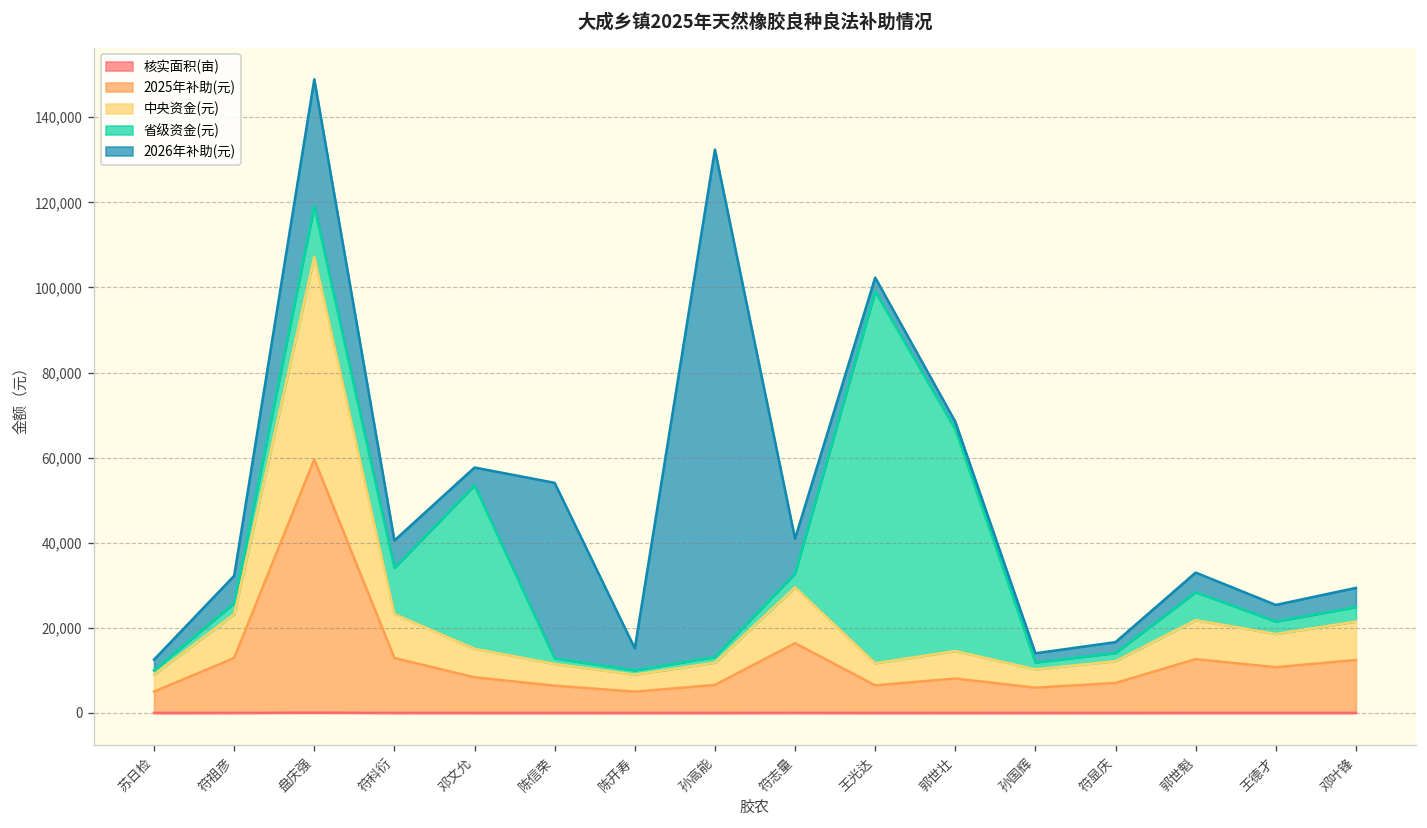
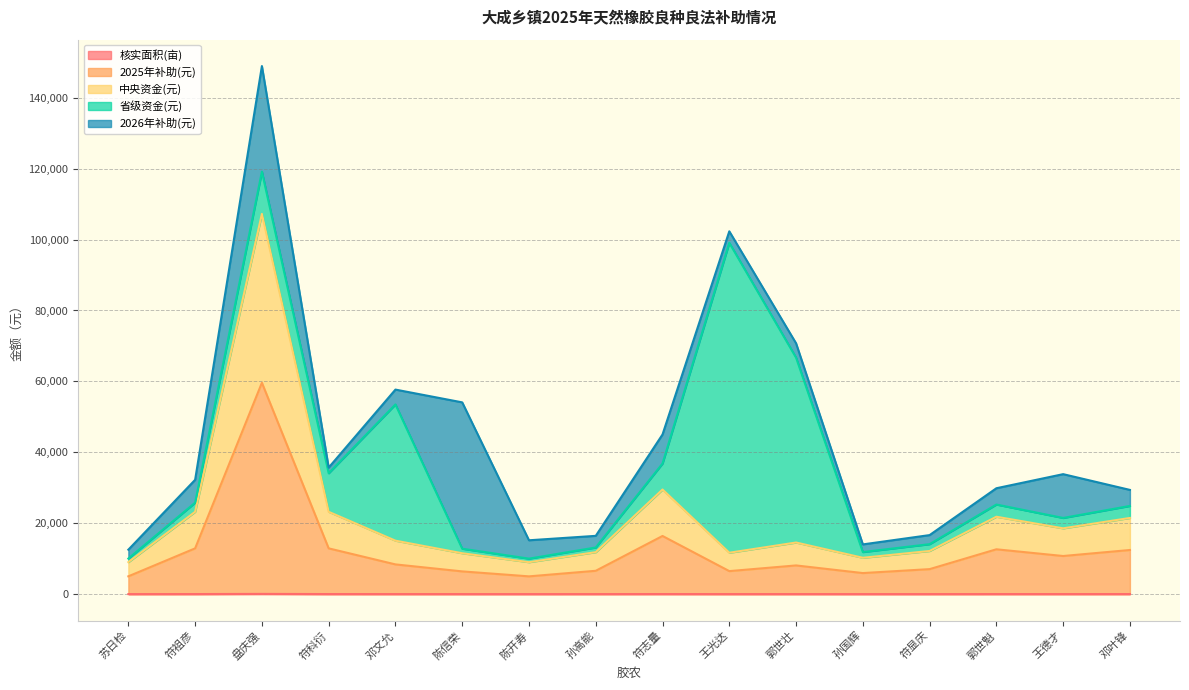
  {
    "省级资金(元)": {
      "苏日检": "1,000",
      "符祖彦": "3,000",
      "盘庆强": "12,000",
      "符科衍": "11,000",
      "邓文允": "38,000",
      "陈信荣": "1,000",
      "陈开寿": "1,000",
      "孙高能": "1,000",
-     "符志量": "3,000",
+     "符志量": "7,000",
      "王光达": "87,000",
      "郭世壮": "52,000",
      "孙国辉": "2,000",
      "符显庆": "2,000",
-     "郭世魁": "7,000",
+     "郭世魁": "3,000",
      "王德才": "3,000",
      "邓叶锋": "3,000"
    },
    "2026年补助(元)": {
      "苏日检": "3,000",
      "符祖彦": "6,000",
      "盘庆强": "30,000",
-     "符科衍": "6,000",
+     "符科衍": "2,000",
      "邓文允": "4,000",
      "陈信荣": "41,000",
      "陈开寿": "5,000",
-     "孙高能": "119,000",
+     "孙高能": "3,000",
      "符志量": "8,000",
      "王光达": "3,000",
-     "郭世壮": "2,000",
+     "郭世壮": "4,000",
      "孙国辉": "2,000",
      "符显庆": "3,000",
      "郭世魁": "5,000",
-     "王德才": "4,000",
+     "王德才": "12,000",
      "邓叶锋": "5,000"
    }
  }
